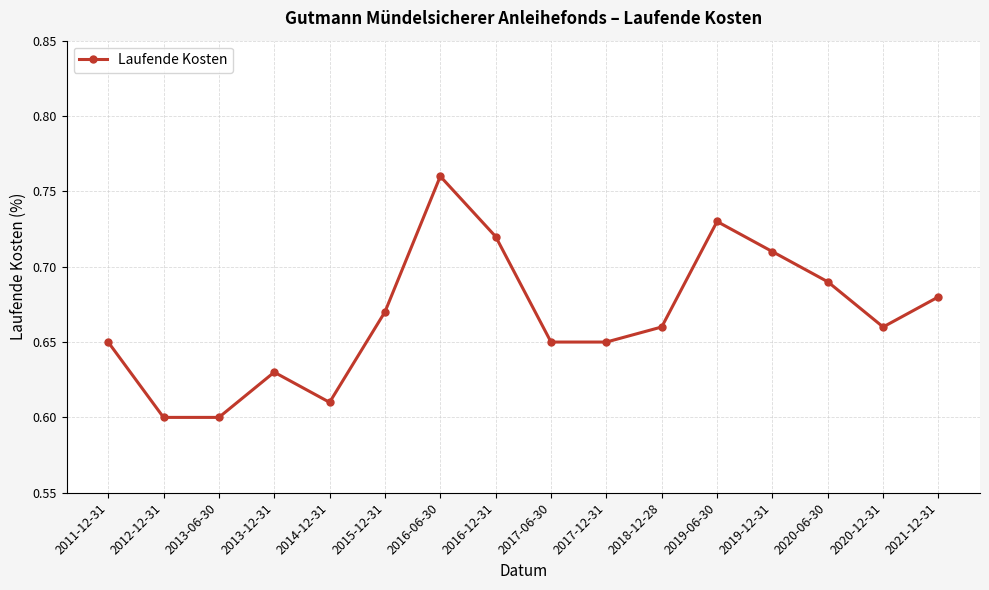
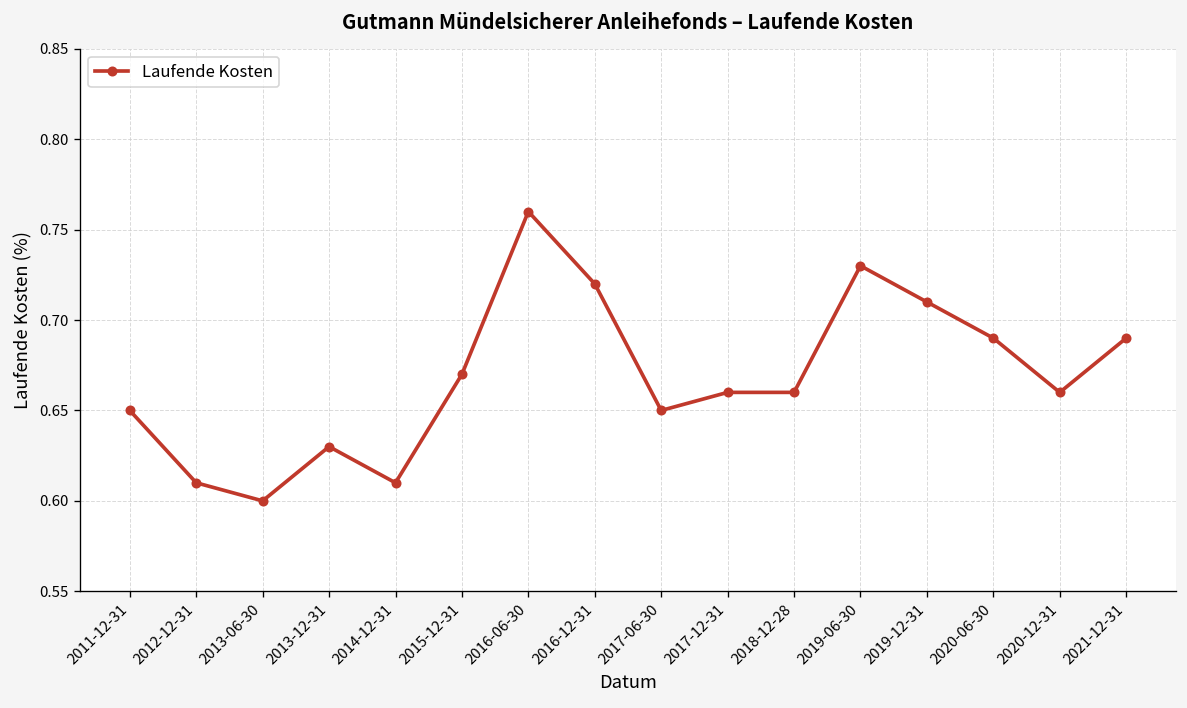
  {
    "2011-12-31": 0.65,
-   "2012-12-31": 0.60,
+   "2012-12-31": 0.61,
    "2013-06-30": 0.60,
    "2013-12-31": 0.63,
    "2014-12-31": 0.61,
    "2015-12-31": 0.67,
    "2016-06-30": 0.76,
    "2016-12-31": 0.72,
    "2017-06-30": 0.65,
-   "2017-12-31": 0.65,
+   "2017-12-31": 0.66,
    "2018-12-28": 0.66,
    "2019-06-30": 0.73,
    "2019-12-31": 0.71,
    "2020-06-30": 0.69,
    "2020-12-31": 0.66,
-   "2021-12-31": 0.68
+   "2021-12-31": 0.69
  }
